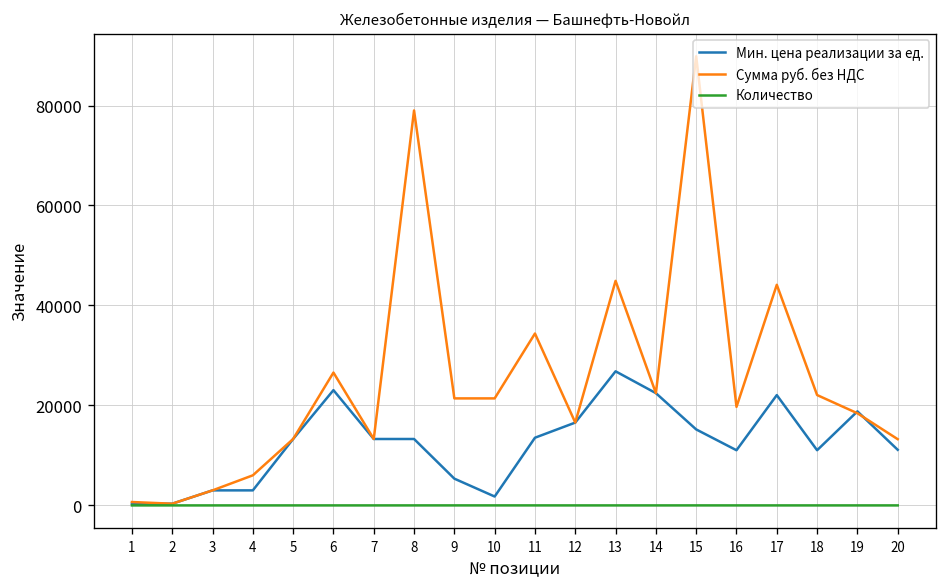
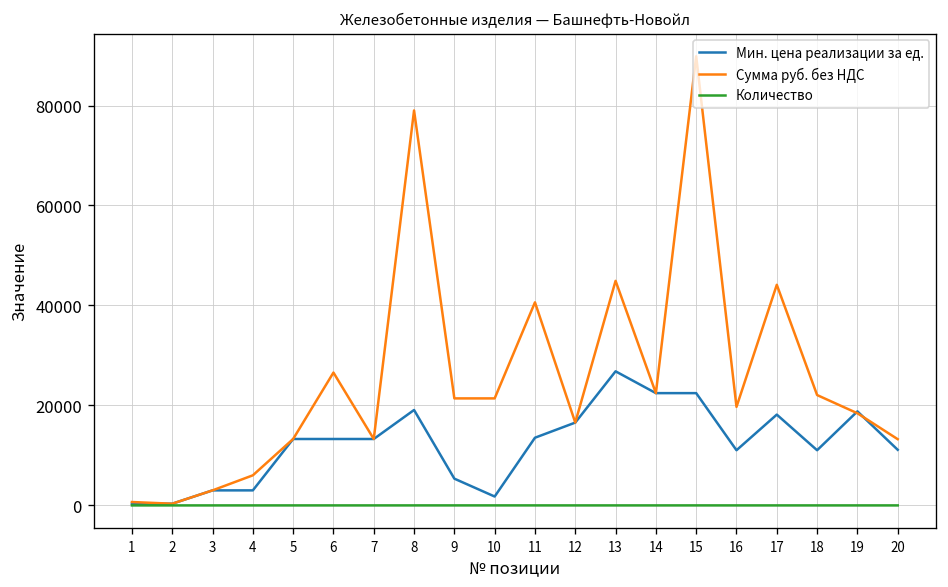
  {
    "Мин. цена реализации за ед.": {
      "4": 3000,
-     "6": 23000,
-     "8": 13000,
+     "6": 13000,
+     "8": 19000,
      "9": 5000,
      "10": 2000,
      "11": 14000,
      "13": 27000,
-     "15": 15000,
+     "15": 22000,
      "16": 11000,
-     "17": 22000,
+     "17": 18000,
      "18": 11000,
      "20": 11000
    },
    "Сумма руб. без НДС": {
      "4": 6000,
      "6": 27000,
      "8": 79000,
      "9": 21000,
      "10": 21000,
-     "11": 34000,
+     "11": 41000,
      "13": 45000,
      "16": 20000,
      "17": 44000,
      "18": 22000,
      "20": 13000
    },
    "Количество": {
      "3": 0,
      "4": 0,
      "5": 0,
      "6": 0,
      "7": 0,
      "8": 0,
      "9": 0,
      "10": 0,
      "11": 0,
      "12": 0,
      "13": 0,
      "14": 0,
      "15": 0,
      "16": 0,
      "17": 0,
      "18": 0,
      "19": 0,
      "20": 0
    }
  }
